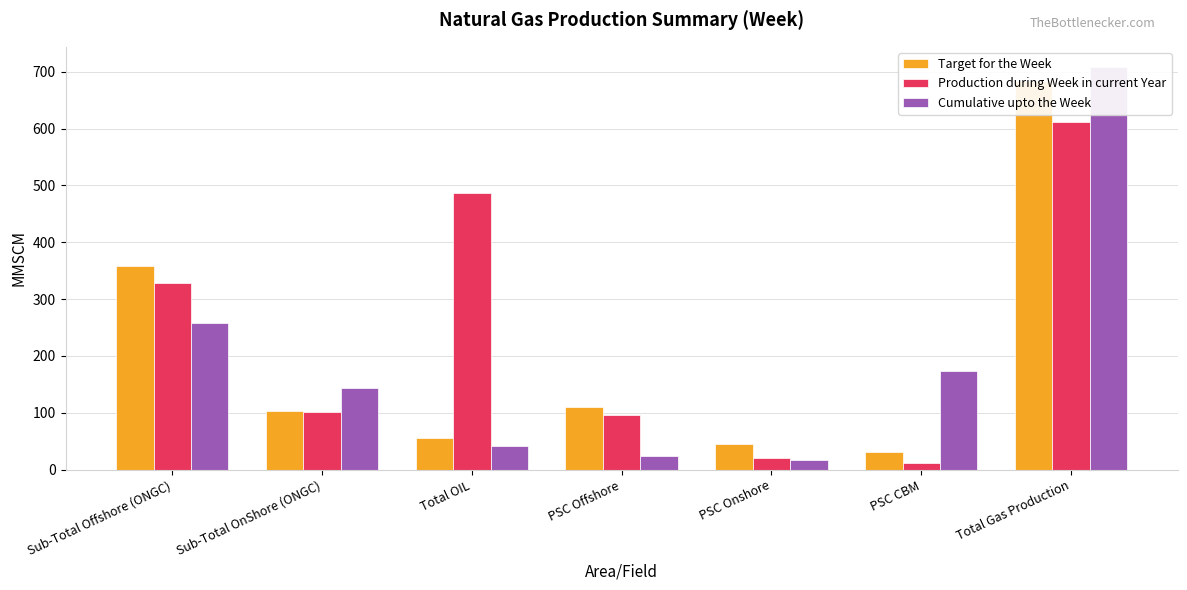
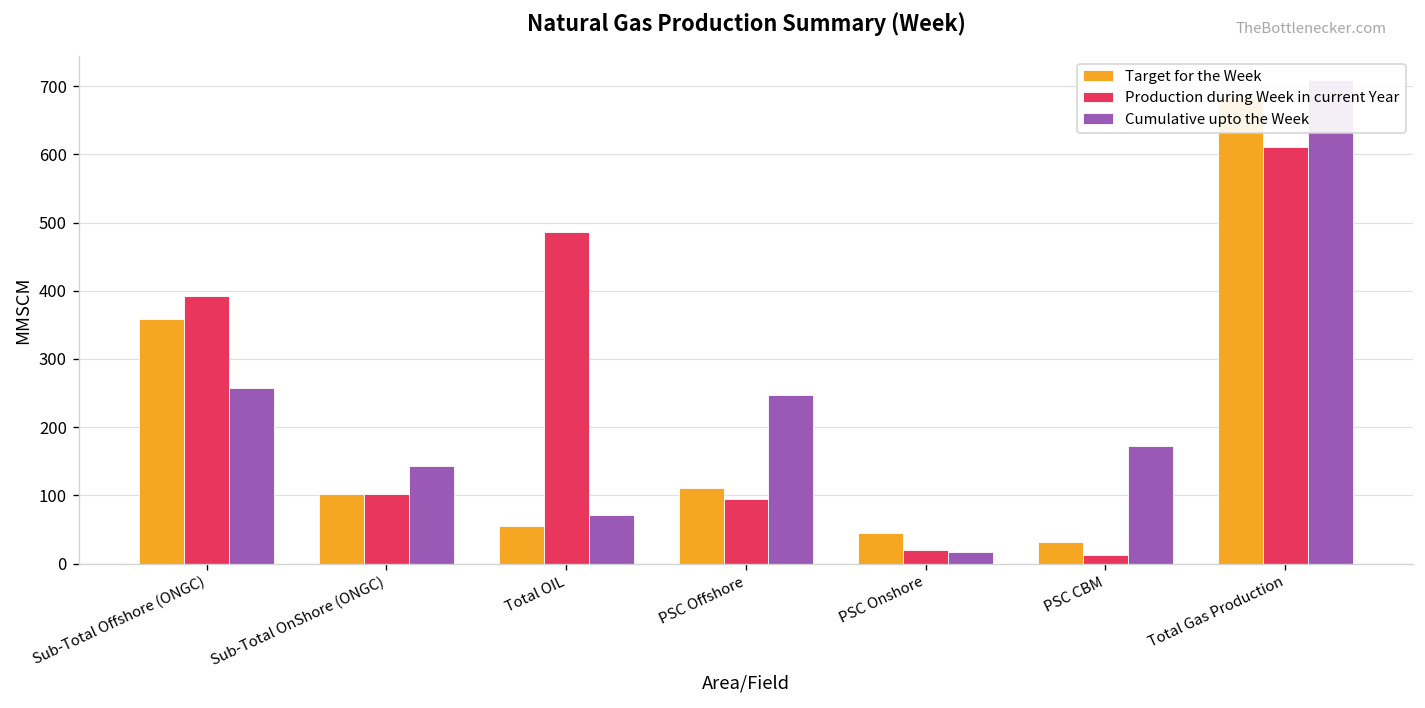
  {
    "Target for the Week": {
      "Sub-Total Offshore (ONGC)": 360,
      "Sub-Total OnShore (ONGC)": 100,
      "Total OIL": 60,
      "PSC Offshore": 110,
      "PSC Onshore": 40,
      "PSC CBM": 30
    },
    "Production during Week in current Year": {
-     "Sub-Total Offshore (ONGC)": 330,
+     "Sub-Total Offshore (ONGC)": 390,
      "Sub-Total OnShore (ONGC)": 100,
      "Total OIL": 490,
      "PSC Offshore": 100,
      "PSC Onshore": 20,
      "PSC CBM": 10,
      "Total Gas Production": 610
    },
    "Cumulative upto the Week": {
      "Sub-Total Offshore (ONGC)": 260,
      "Sub-Total OnShore (ONGC)": 140,
-     "Total OIL": 40,
-     "PSC Offshore": 20,
+     "Total OIL": 70,
+     "PSC Offshore": 250,
      "PSC Onshore": 20,
      "PSC CBM": 170
    }
  }
